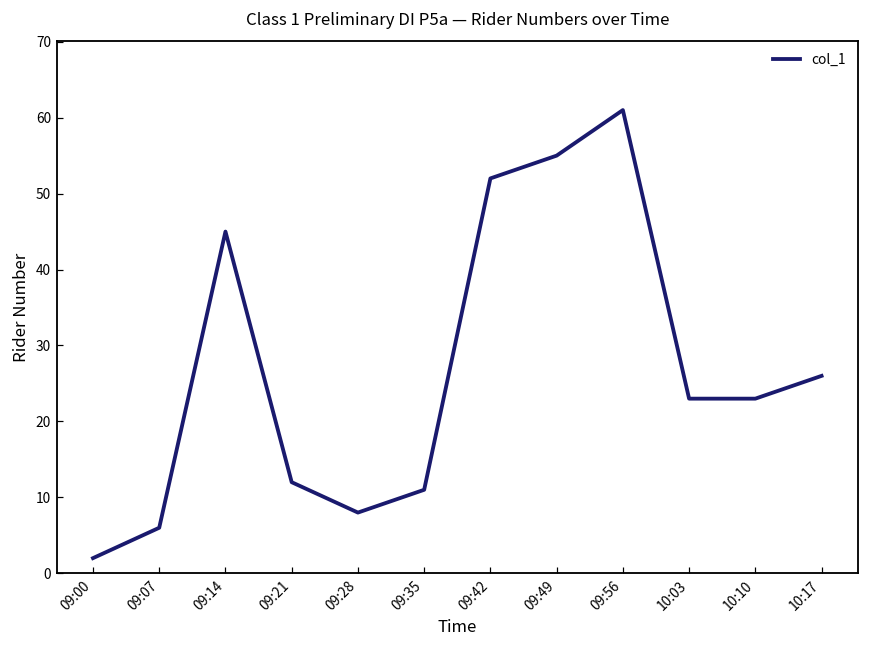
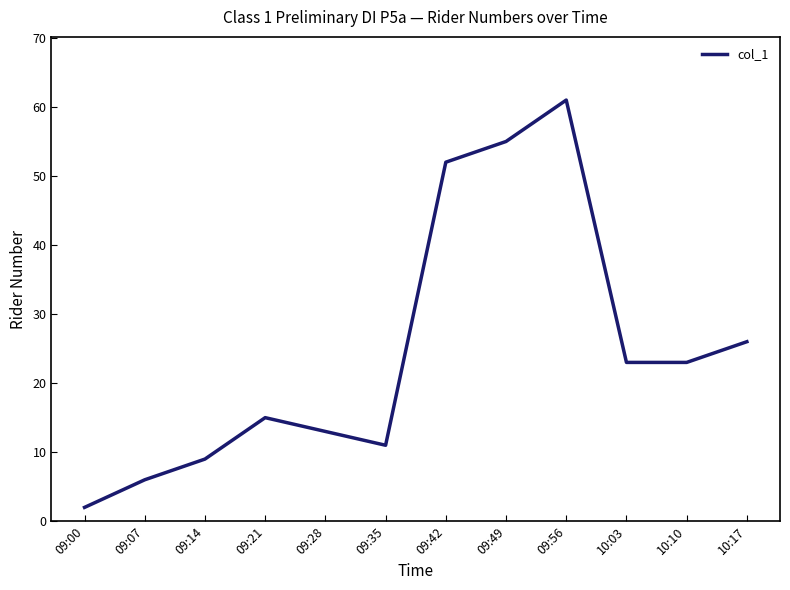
  {
    "09:00": 2,
    "09:07": 6,
-   "09:14": 45,
-   "09:21": 12,
-   "09:28": 8,
+   "09:14": 9,
+   "09:21": 15,
+   "09:28": 13,
    "09:35": 11,
    "09:42": 52,
    "09:49": 55,
    "09:56": 61,
    "10:03": 23,
    "10:10": 23,
    "10:17": 26
  }
